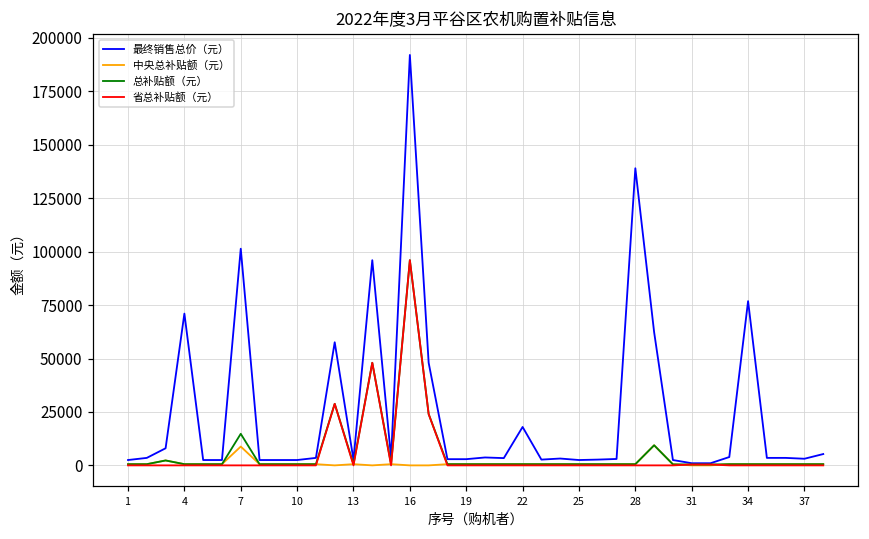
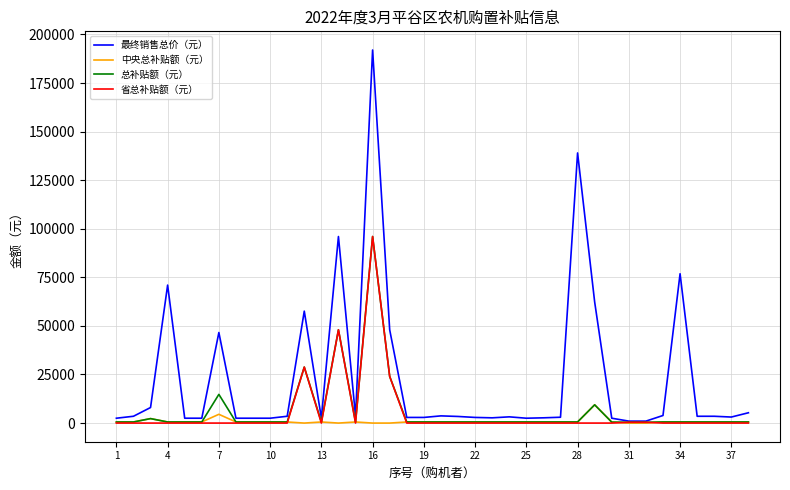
  {
    "最终销售总价（元）": {
      "1": 3000,
      "4": 71000,
-     "7": 101000,
+     "7": 47000,
      "10": 3000,
      "13": 3000,
      "16": 192000,
      "19": 3000,
-     "22": 18000,
+     "22": 3000,
      "25": 3000,
      "28": 139000,
      "34": 77000,
      "37": 3000
    },
    "中央总补贴额（元）": {
-     "7": 9000,
+     "7": 5000,
      "16": 0
    },
    "总补贴额（元）": {
      "7": 15000
    },
    "省总补贴额（元）": {
      "7": 0
    }
  }
